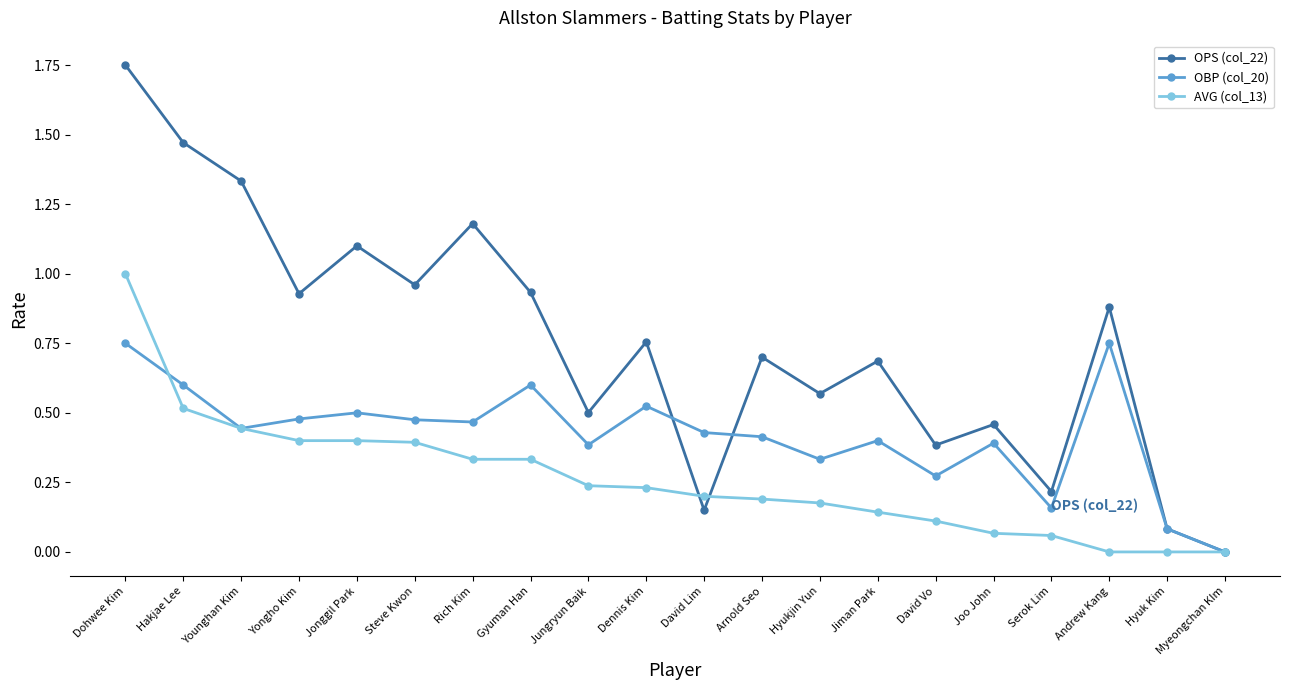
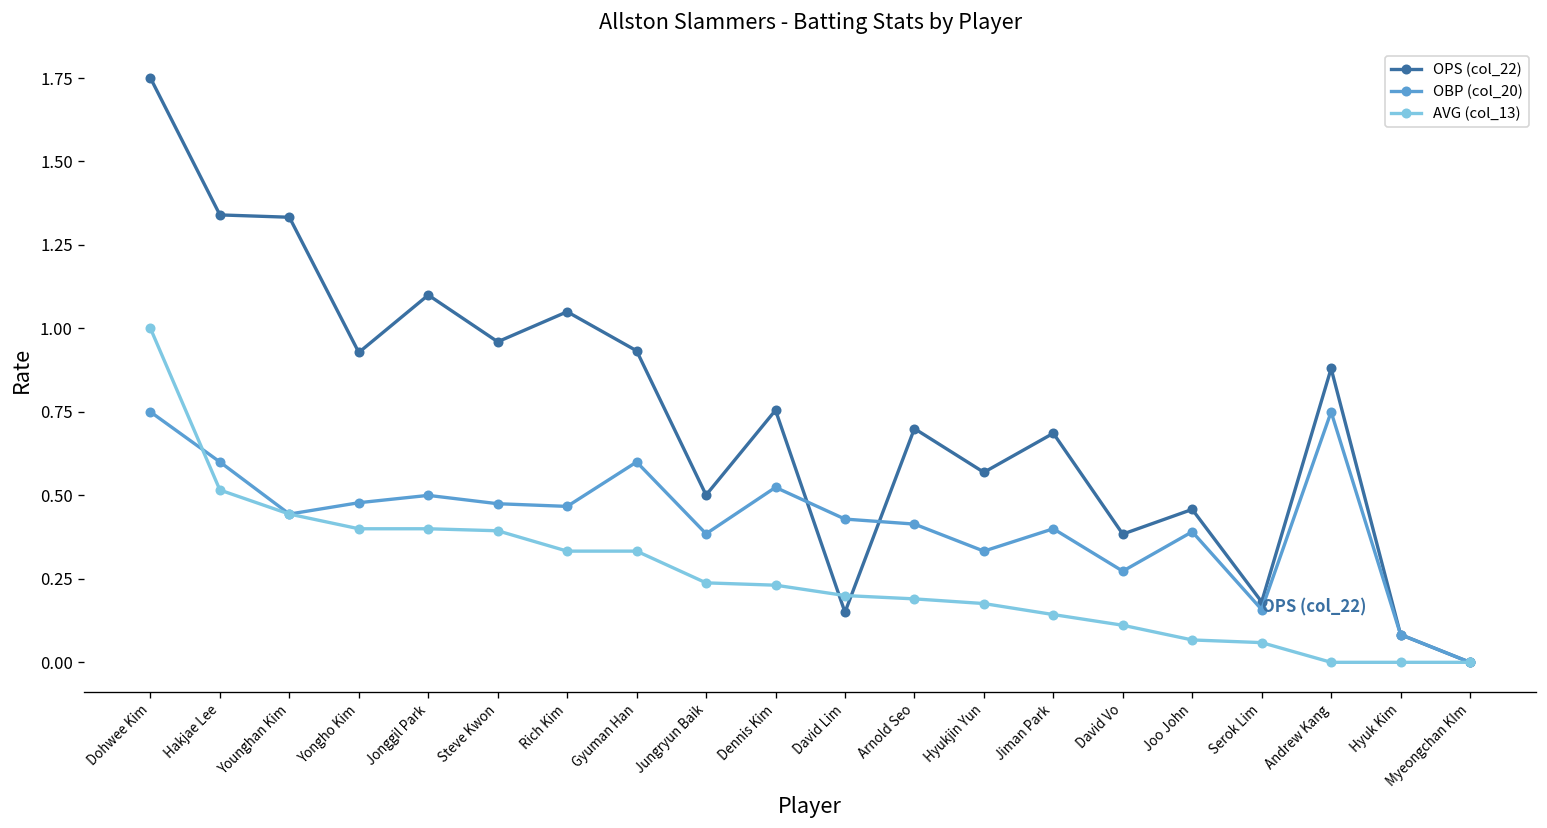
  {
    "OPS (col_22)": {
      "Dohwee Kim": 1.75,
-     "Hakjae Lee": 1.47,
+     "Hakjae Lee": 1.34,
      "Younghan Kim": 1.33,
      "Yongho Kim": 0.93,
      "Jonggil Park": 1.10,
      "Steve Kwon": 0.96,
-     "Rich Kim": 1.18,
+     "Rich Kim": 1.05,
      "Gyuman Han": 0.93,
      "Jungryun Baik": 0.50,
      "Dennis Kim": 0.76,
      "David Lim": 0.15,
      "Arnold Seo": 0.70,
      "Hyukjin Yun": 0.57,
      "Jiman Park": 0.69,
      "David Vo": 0.38,
      "Joo John": 0.46,
-     "Serok Lim": 0.22,
+     "Serok Lim": 0.18,
      "Andrew Kang": 0.88
    }
  }
